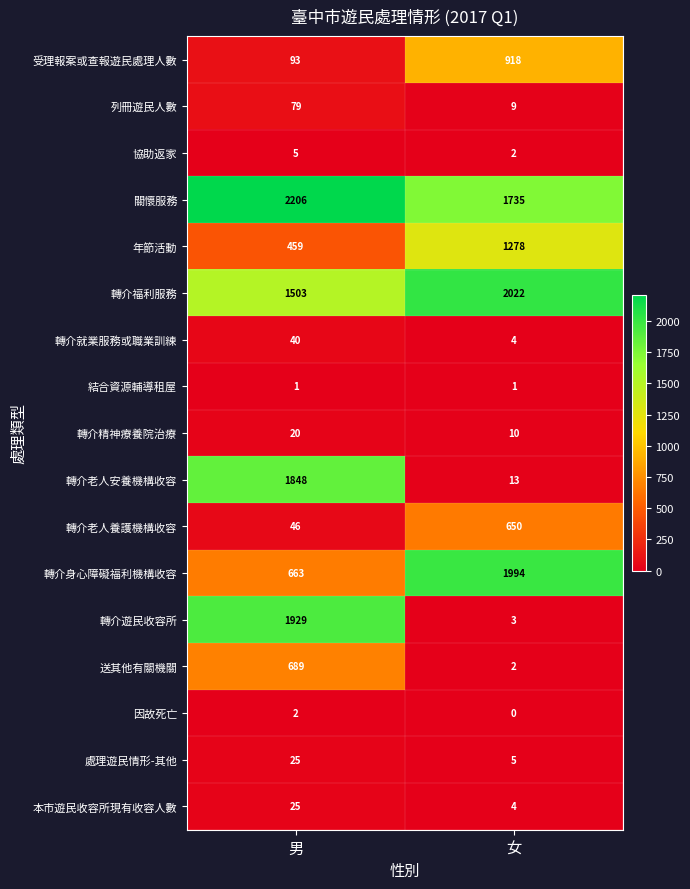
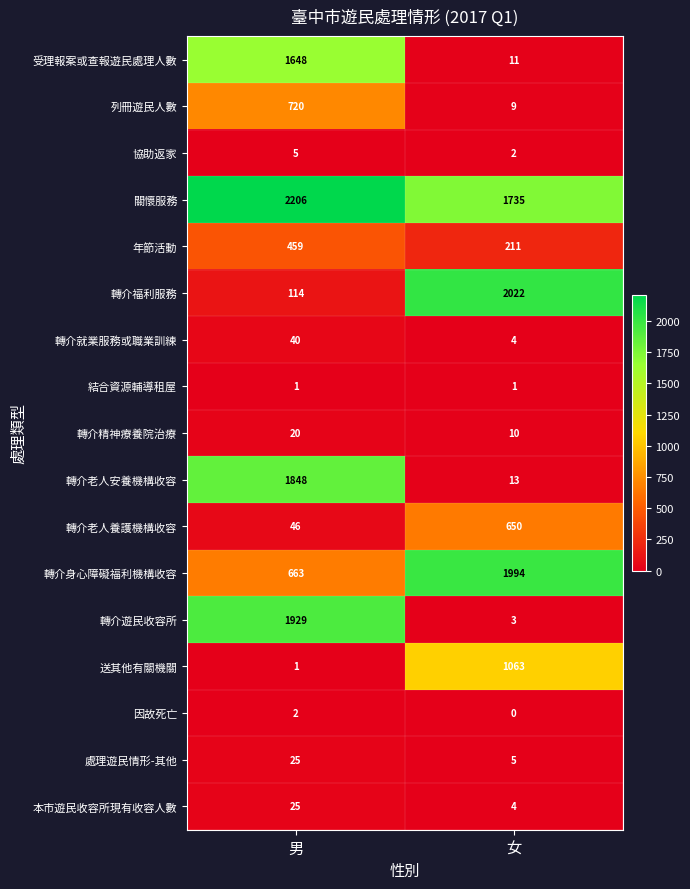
  {
    "受理報案或查報遊民處理人數": {
-     "男": 93,
-     "女": 918
+     "男": 1648,
+     "女": 11
    },
    "列冊遊民人數": {
-     "男": 79,
+     "男": 720,
      "女": 9
    },
    "協助返家": {
      "男": 5,
      "女": 2
    },
    "關懷服務": {
      "男": 2206,
      "女": 1735
    },
    "年節活動": {
      "男": 459,
-     "女": 1278
+     "女": 211
    },
    "轉介福利服務": {
-     "男": 1503,
+     "男": 114,
      "女": 2022
    },
    "轉介就業服務或職業訓練": {
      "男": 40,
      "女": 4
    },
    "結合資源輔導租屋": {
      "男": 1,
      "女": 1
    },
    "轉介精神療養院治療": {
      "男": 20,
      "女": 10
    },
    "轉介老人安養機構收容": {
      "男": 1848,
      "女": 13
    },
    "轉介老人養護機構收容": {
      "男": 46,
      "女": 650
    },
    "轉介身心障礙福利機構收容": {
      "男": 663,
      "女": 1994
    },
    "轉介遊民收容所": {
      "男": 1929,
      "女": 3
    },
    "送其他有關機關": {
-     "男": 689,
-     "女": 2
+     "男": 1,
+     "女": 1063
    },
    "因故死亡": {
      "男": 2,
      "女": 0
    },
    "處理遊民情形-其他": {
      "男": 25,
      "女": 5
    },
    "本市遊民收容所現有收容人數": {
      "男": 25,
      "女": 4
    }
  }
